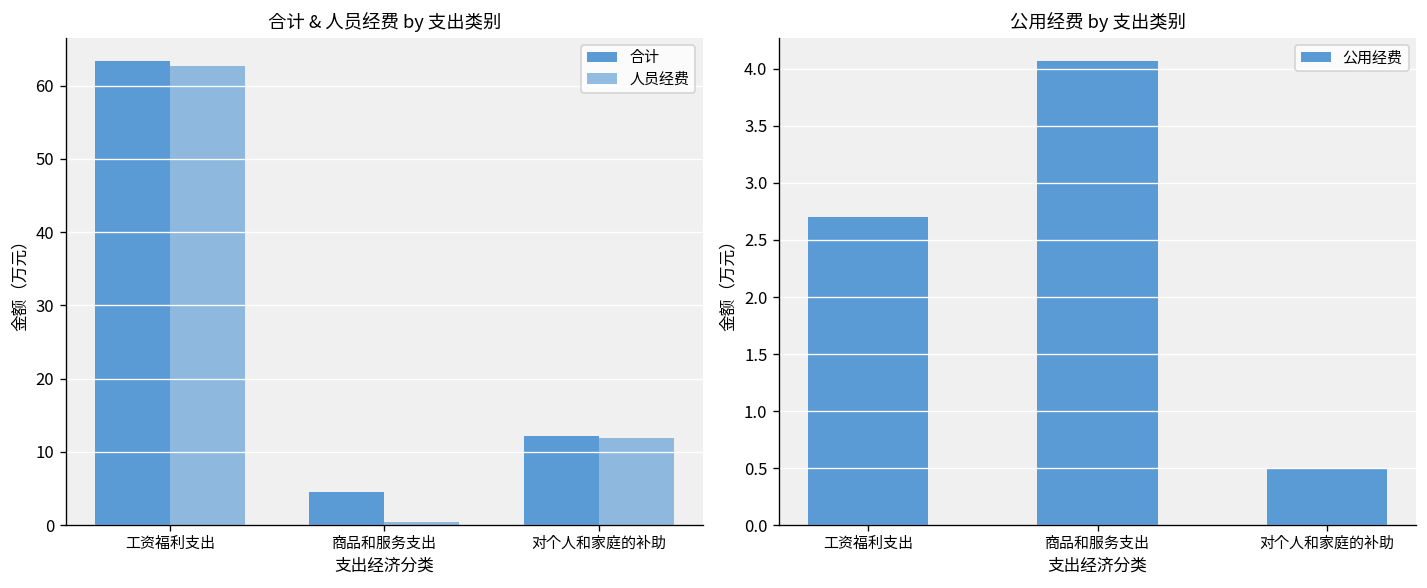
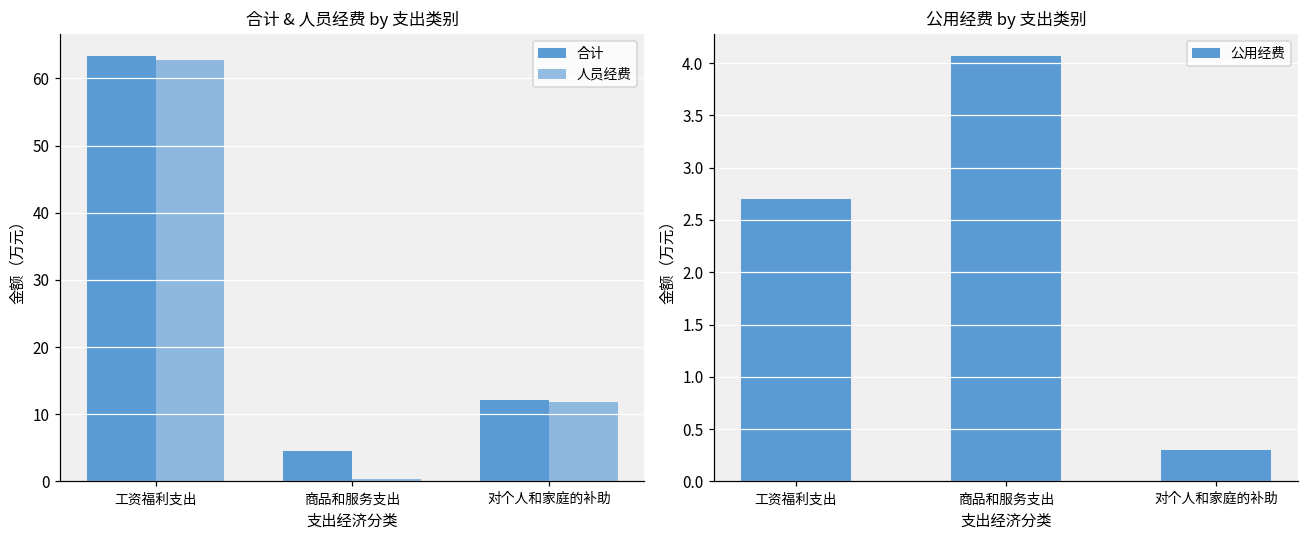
  {
    "公用经费 by 支出类别": {
      "工资福利支出": 2.7,
      "商品和服务支出": 4.1,
-     "对个人和家庭的补助": 0.5
+     "对个人和家庭的补助": 0.3
    }
  }
